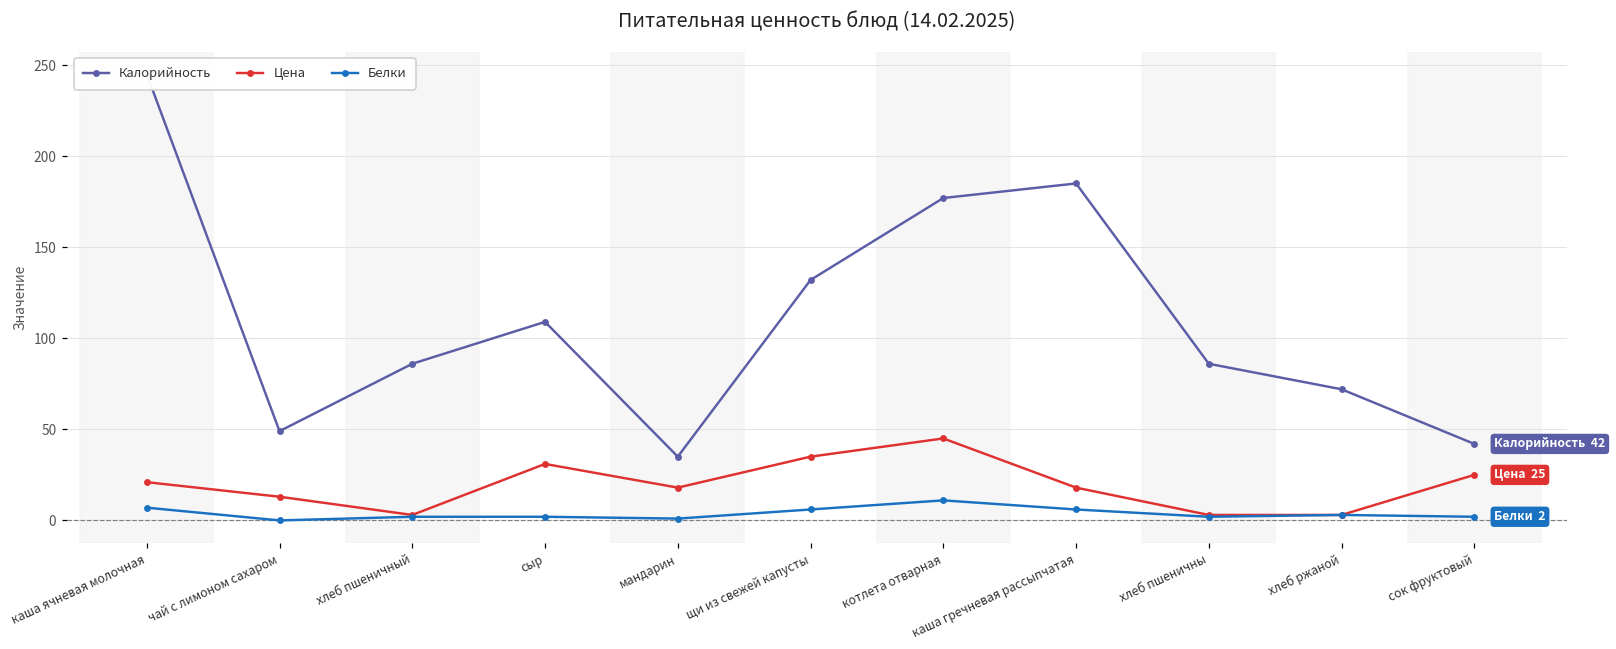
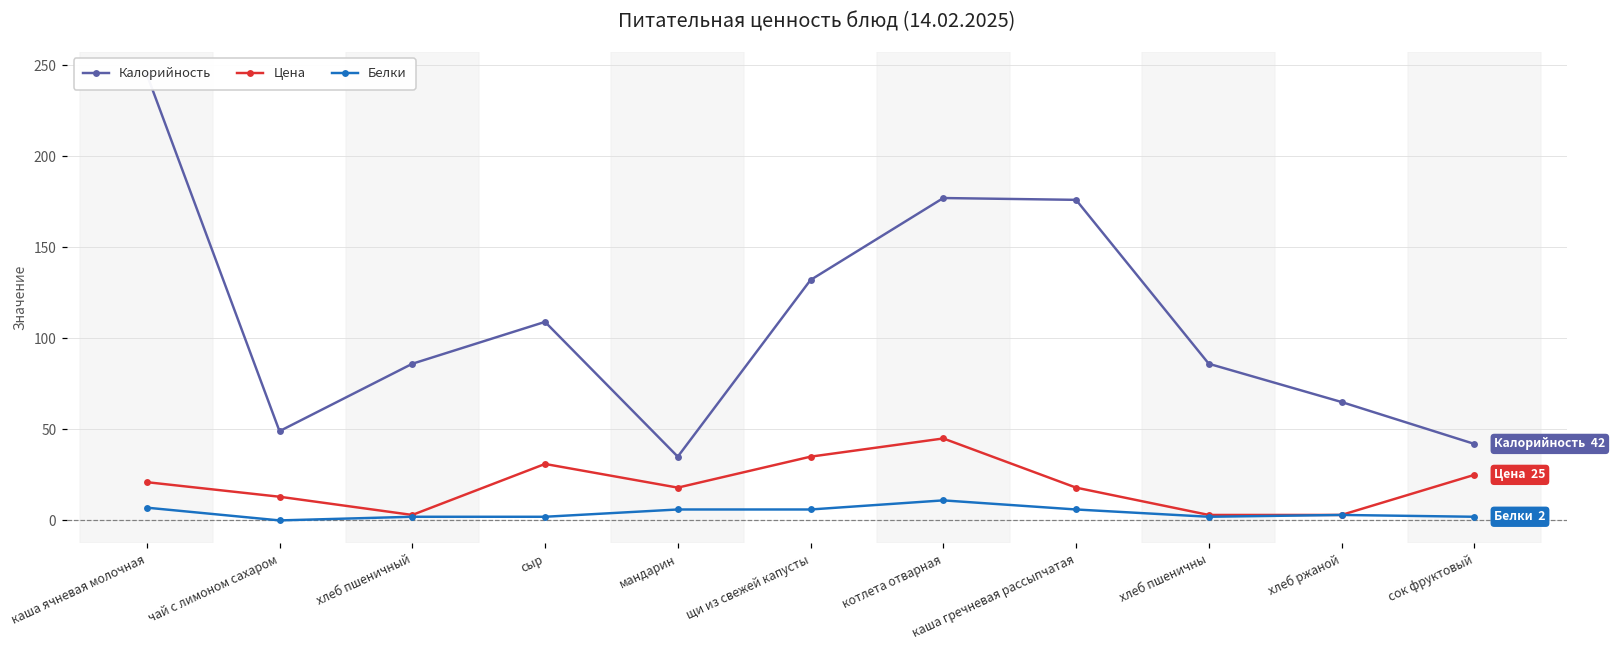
  {
    "Калорийность": {
      "чай с лимоном сахаром": 49,
      "хлеб пшеничный": 86,
      "сыр": 109,
      "мандарин": 35,
      "щи из свежей капусты": 132,
      "котлета отварная": 177,
-     "каша гречневая рассыпчатая": 185,
+     "каша гречневая рассыпчатая": 176,
      "хлеб пшеничны": 86,
-     "хлеб ржаной": 72
+     "хлеб ржаной": 65
    },
    "Цена": {
      "каша ячневая молочная": 21,
      "чай с лимоном сахаром": 13,
      "сыр": 31,
      "мандарин": 18,
      "щи из свежей капусты": 35,
      "котлета отварная": 45,
      "каша гречневая рассыпчатая": 18
    },
    "Белки": {
      "каша ячневая молочная": 7,
      "чай с лимоном сахаром": 0,
      "сыр": 2,
-     "мандарин": 1,
+     "мандарин": 6,
      "щи из свежей капусты": 6,
      "котлета отварная": 11,
      "каша гречневая рассыпчатая": 6
    }
  }
